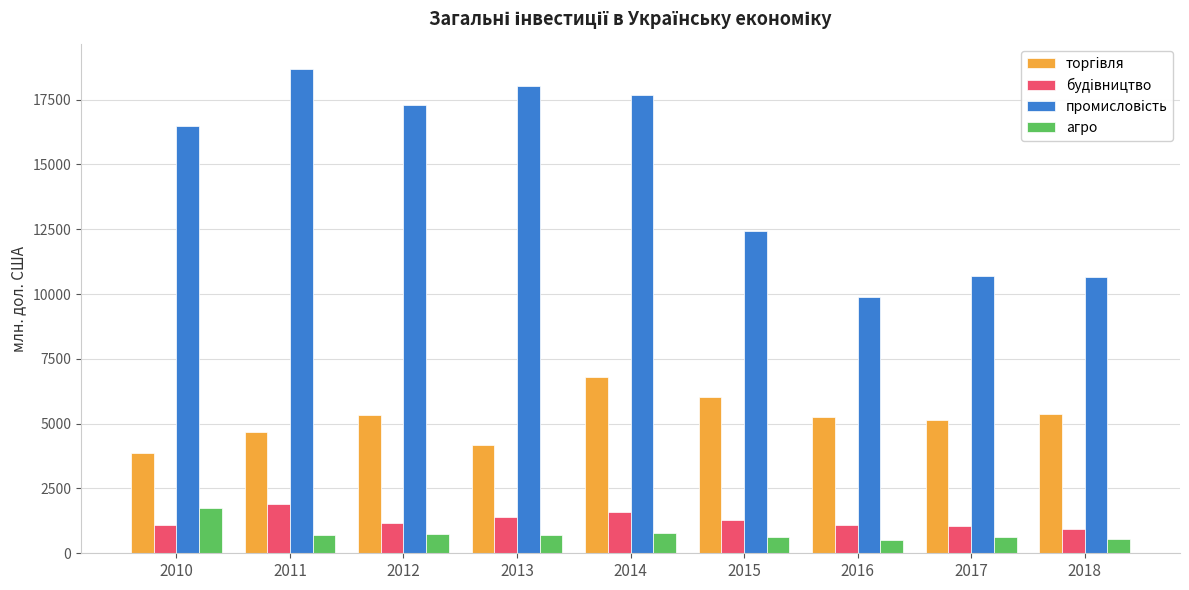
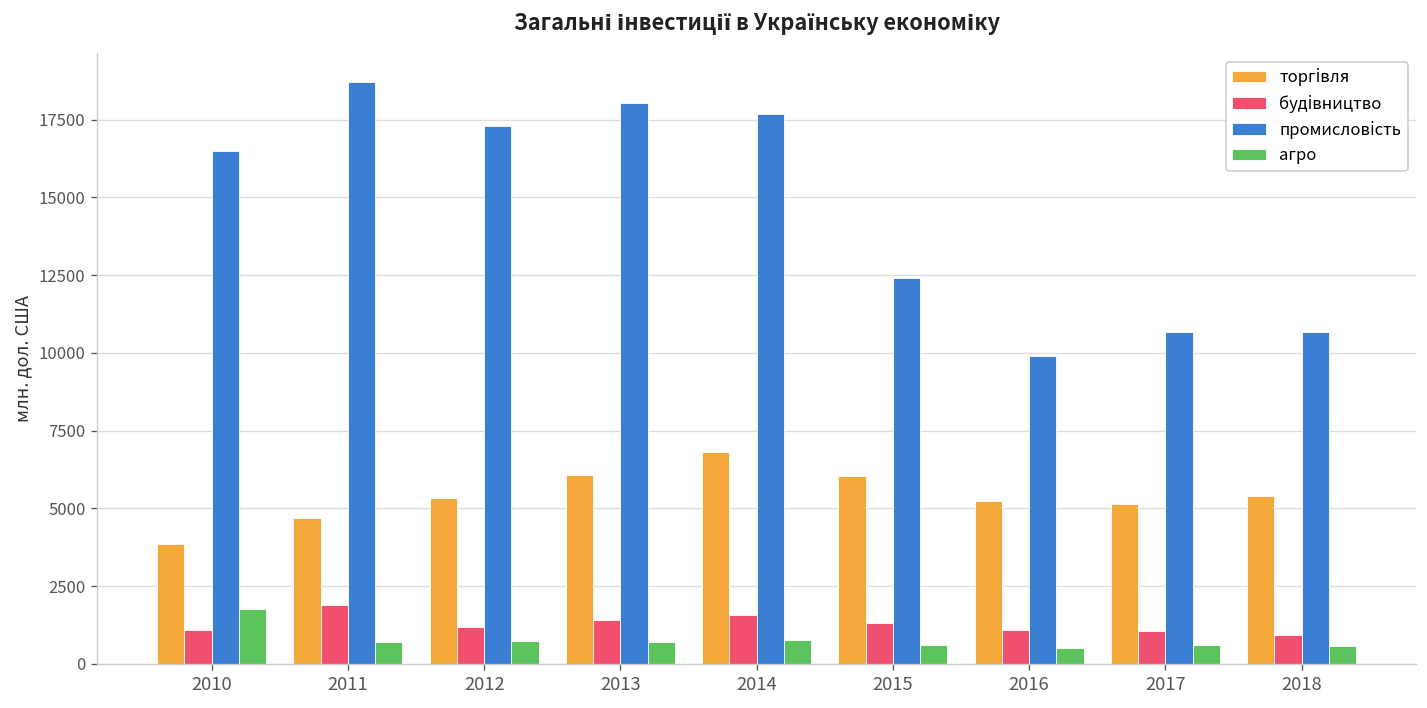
  {
    "торгівля": {
      "2010": 3900,
      "2011": 4700,
      "2012": 5300,
-     "2013": 4200,
+     "2013": 6100,
      "2014": 6800,
      "2015": 6000,
      "2016": 5200,
      "2017": 5100,
      "2018": 5400
    },
    "будівництво": {
      "2010": 1100,
      "2011": 1900,
      "2012": 1200,
      "2013": 1400,
      "2014": 1600,
      "2015": 1300,
      "2016": 1100,
      "2017": 1100,
      "2018": 900
    },
    "промисловість": {
      "2010": 16500,
      "2011": 18700,
      "2012": 17300,
      "2013": 18000,
      "2014": 17700,
      "2015": 12400,
      "2016": 9900,
      "2017": 10700,
      "2018": 10700
    },
    "агро": {
      "2010": 1800,
      "2011": 700,
      "2012": 700,
      "2013": 700,
      "2014": 800,
      "2015": 600,
      "2016": 500,
      "2017": 600,
      "2018": 600
    }
  }
